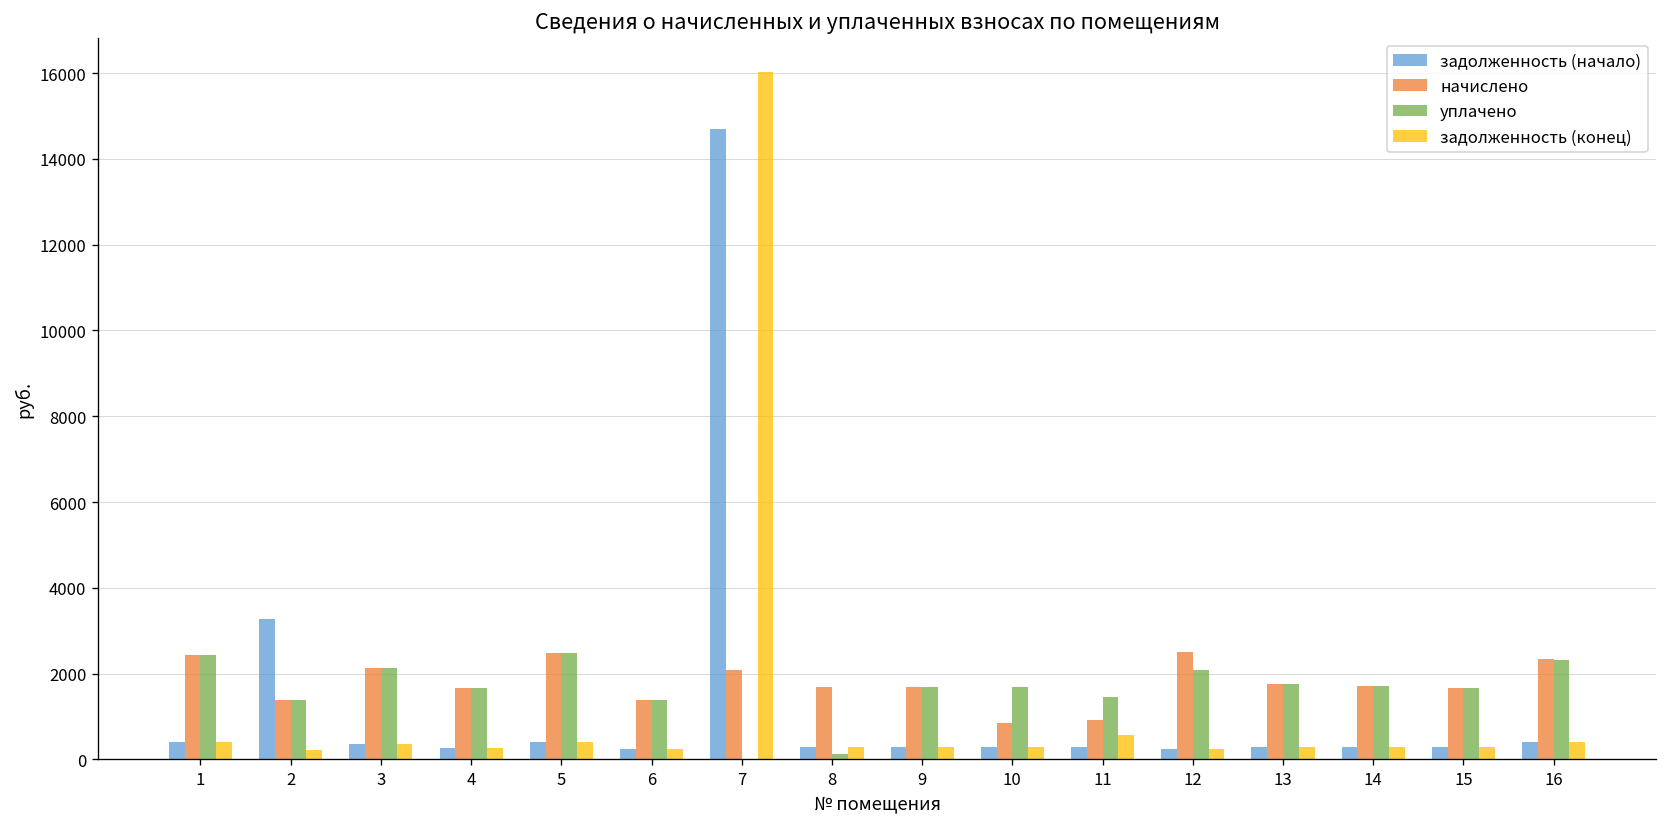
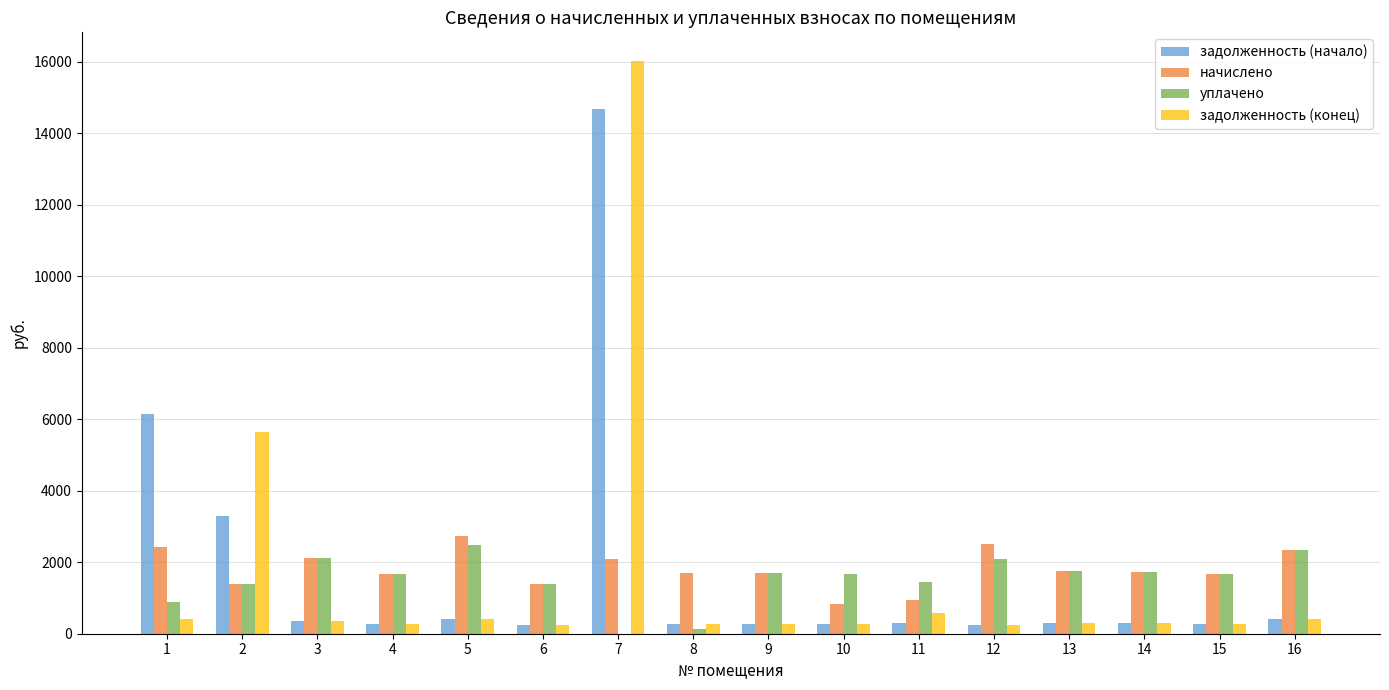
  {
    "задолженность (начало)": {
-     "1": 400,
+     "1": 6200,
      "2": 3300,
      "3": 400,
      "4": 300,
      "5": 400,
      "6": 200,
      "7": 14700,
      "8": 300,
      "9": 300,
      "10": 300,
      "11": 300,
      "12": 200,
      "13": 300,
      "14": 300,
      "15": 300,
      "16": 400
    },
    "начислено": {
      "1": 2400,
      "2": 1400,
      "3": 2100,
      "4": 1700,
-     "5": 2500,
+     "5": 2700,
      "6": 1400,
      "7": 2100,
      "8": 1700,
      "9": 1700,
      "10": 800,
      "11": 900,
      "12": 2500,
      "13": 1800,
      "14": 1700,
      "15": 1700,
      "16": 2300
    },
    "уплачено": {
-     "1": 2400,
+     "1": 900,
      "2": 1400,
      "3": 2100,
      "4": 1700,
      "5": 2500,
      "6": 1400,
      "7": 0,
      "8": 100,
      "9": 1700,
      "10": 1700,
      "11": 1400,
      "12": 2100,
      "13": 1800,
      "14": 1700,
      "15": 1700,
      "16": 2300
    },
    "задолженность (конец)": {
      "1": 400,
-     "2": 200,
+     "2": 5600,
      "3": 400,
      "4": 300,
      "5": 400,
      "6": 200,
      "7": 16000,
      "8": 300,
      "9": 300,
      "10": 300,
      "11": 600,
      "12": 200,
      "13": 300,
      "14": 300,
      "15": 300,
      "16": 400
    }
  }
